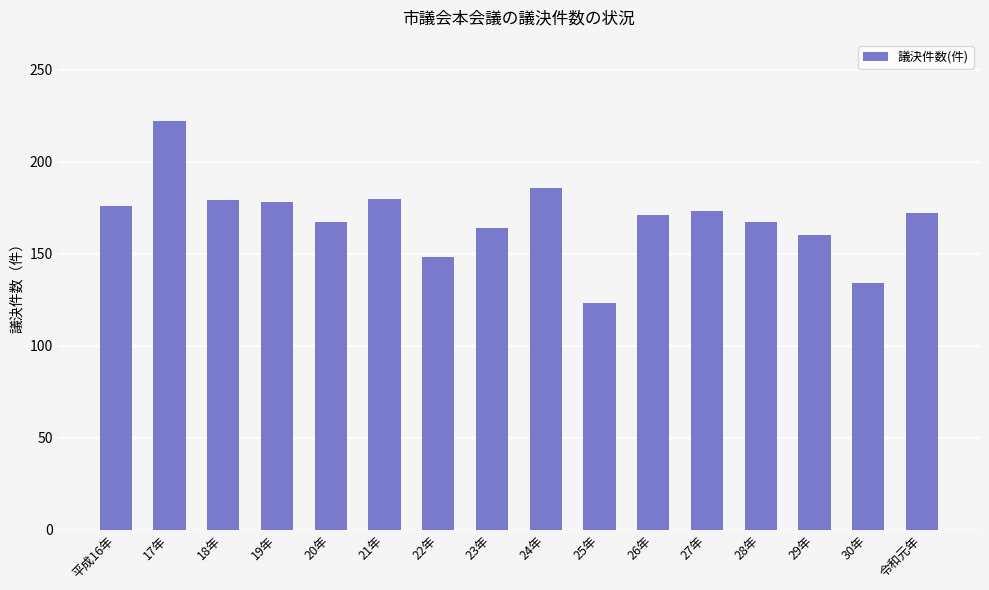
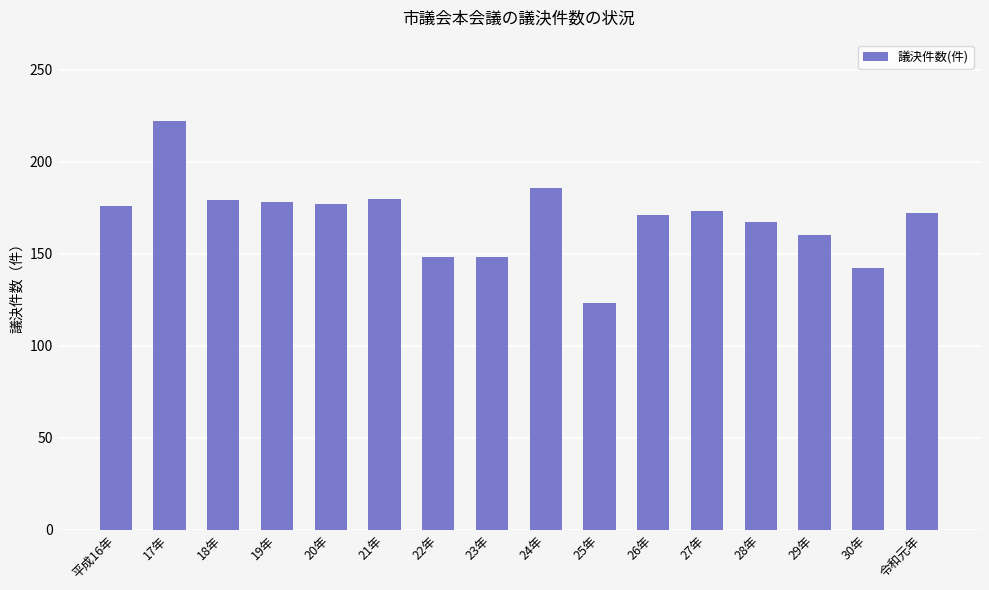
  {
    "平成16年": 176,
    "17年": 222,
    "18年": 179,
    "19年": 178,
-   "20年": 167,
+   "20年": 177,
    "21年": 180,
    "22年": 148,
-   "23年": 164,
+   "23年": 148,
    "24年": 186,
    "25年": 123,
    "26年": 171,
    "27年": 173,
    "28年": 167,
    "29年": 160,
-   "30年": 134,
+   "30年": 142,
    "令和元年": 172
  }
